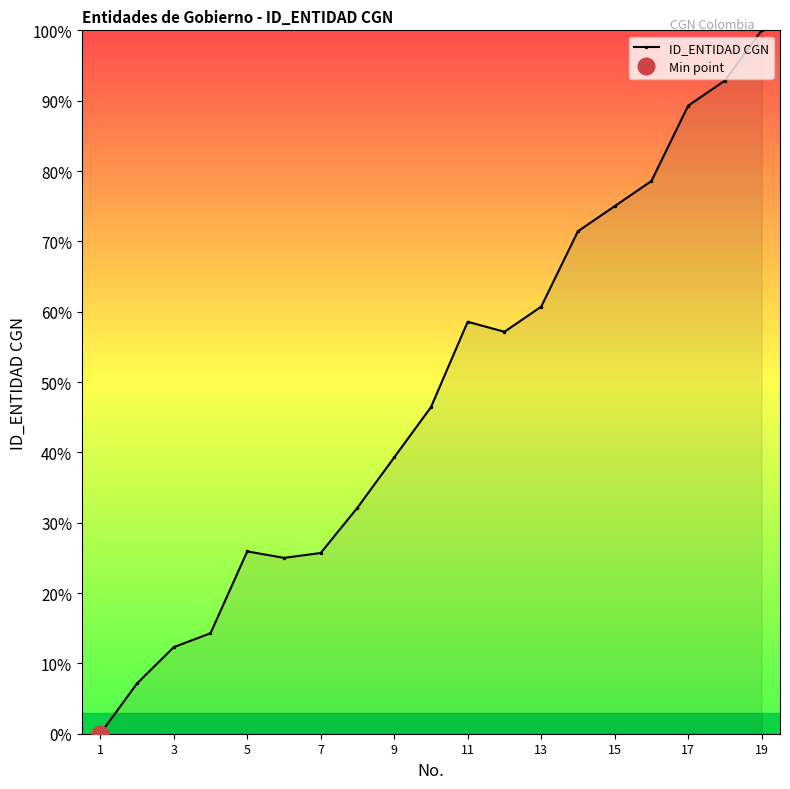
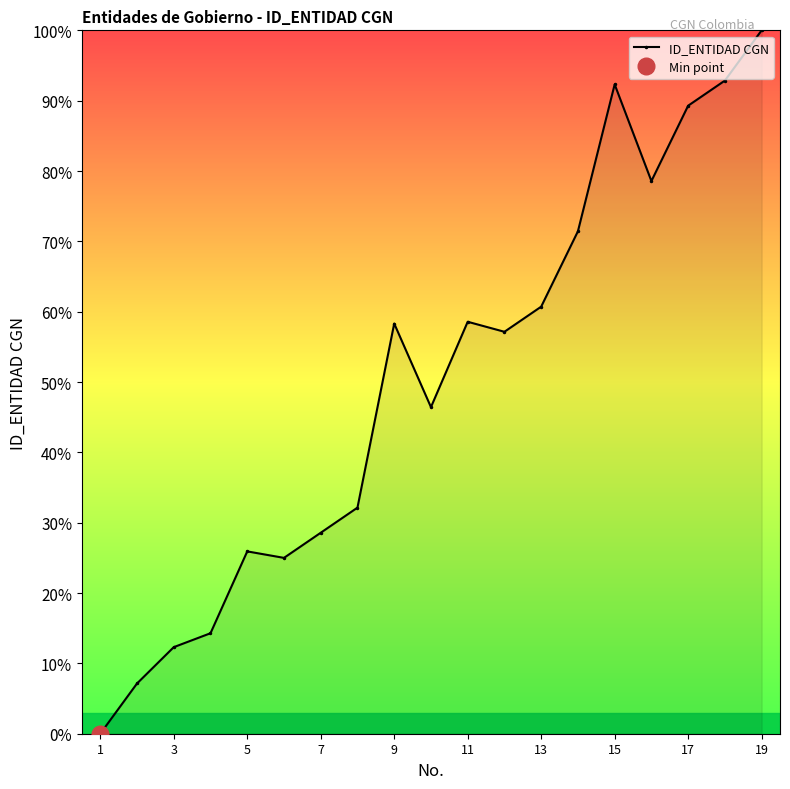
  {
    "ID_ENTIDAD CGN": {
      "3": "12%",
      "5": "26%",
-     "7": "26%",
-     "9": "39%",
+     "7": "29%",
+     "9": "58%",
      "11": "59%",
      "13": "61%",
-     "15": "75%",
+     "15": "92%",
      "17": "89%",
      "19": "100%"
    }
  }
